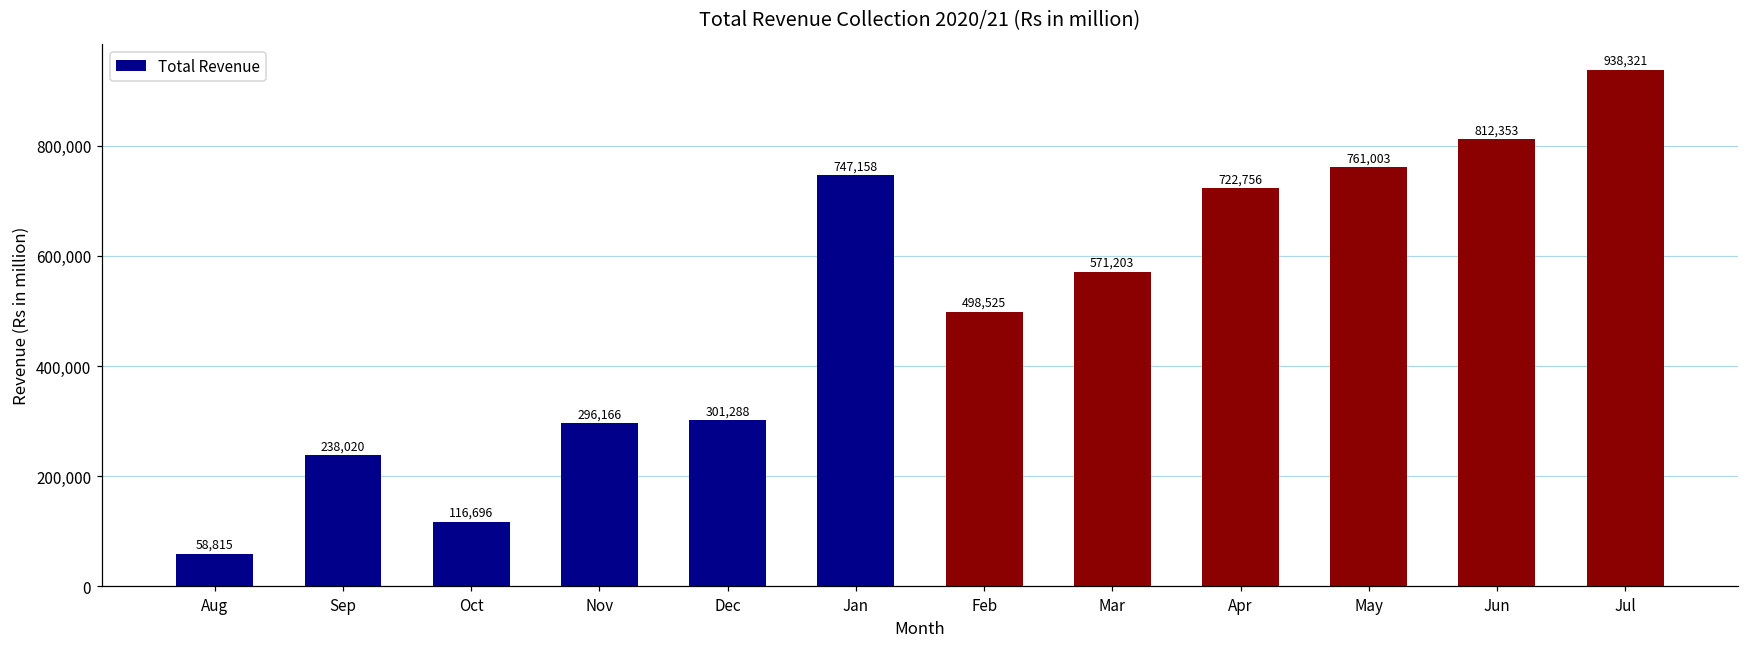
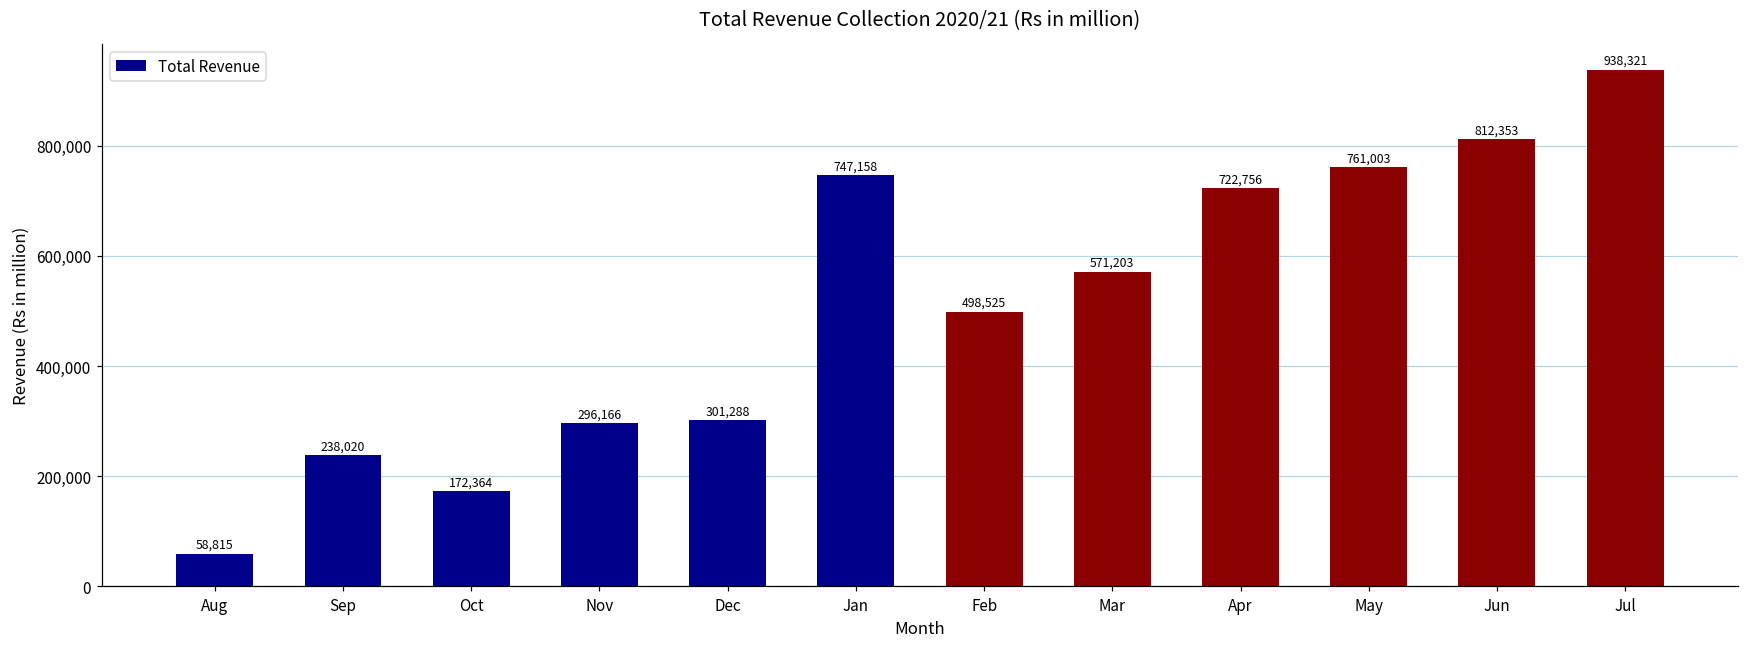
  {
    "Aug": "58,815",
    "Sep": "238,020",
-   "Oct": "116,696",
+   "Oct": "172,364",
    "Nov": "296,166",
    "Dec": "301,288",
    "Jan": "747,158",
    "Feb": "498,525",
    "Mar": "571,203",
    "Apr": "722,756",
    "May": "761,003",
    "Jun": "812,353",
    "Jul": "938,321"
  }
